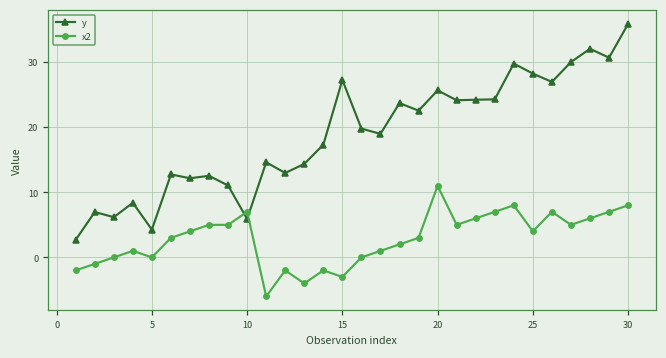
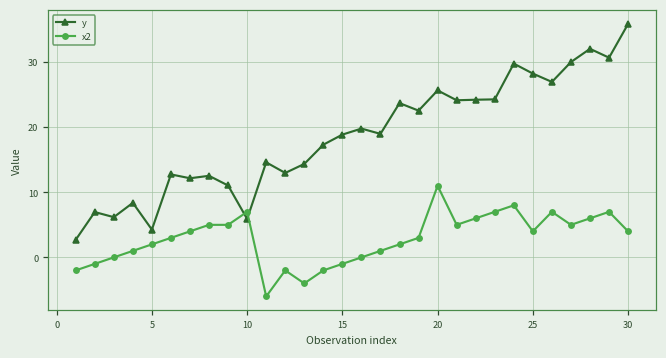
  {
    "y": {
      "5": 4,
      "10": 6,
-     "15": 27,
+     "15": 19,
      "20": 26,
      "25": 28,
      "30": 36
    },
    "x2": {
-     "5": 0,
+     "5": 2,
      "10": 7,
-     "15": -3,
+     "15": -1,
      "20": 11,
      "25": 4,
-     "30": 8
+     "30": 4
    }
  }
